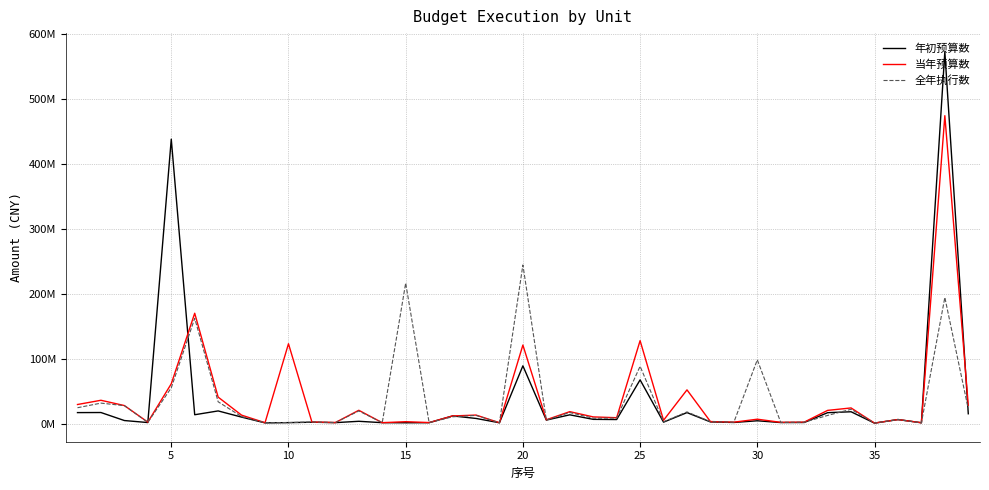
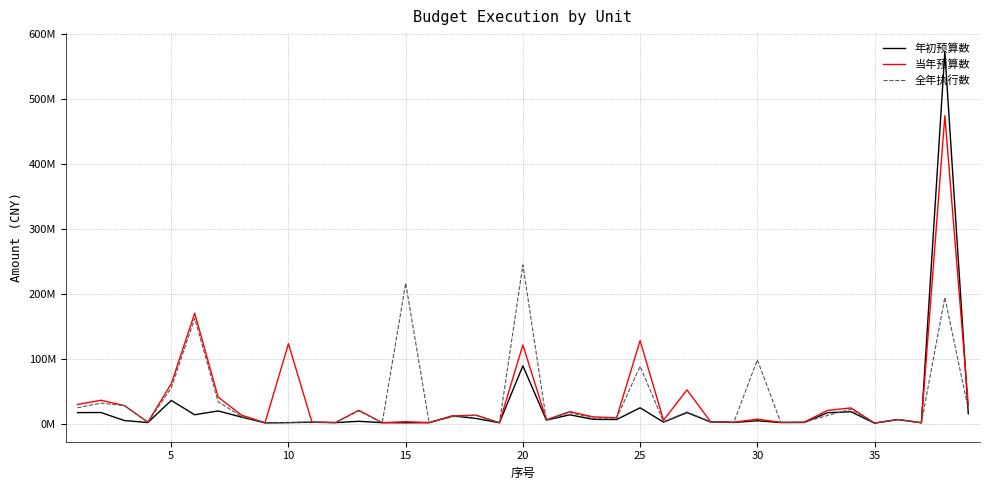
  {
    "年初预算数": {
-     "5": 440000000,
+     "5": 40000000,
      "20": 90000000,
-     "25": 70000000
+     "25": 20000000
    },
    "当年预算数": {
      "5": 60000000,
      "10": 120000000,
      "20": 120000000,
      "25": 130000000
    },
    "全年执行数": {
      "5": 50000000,
      "15": 220000000,
      "20": 240000000,
      "25": 90000000,
      "30": 100000000
    }
  }
